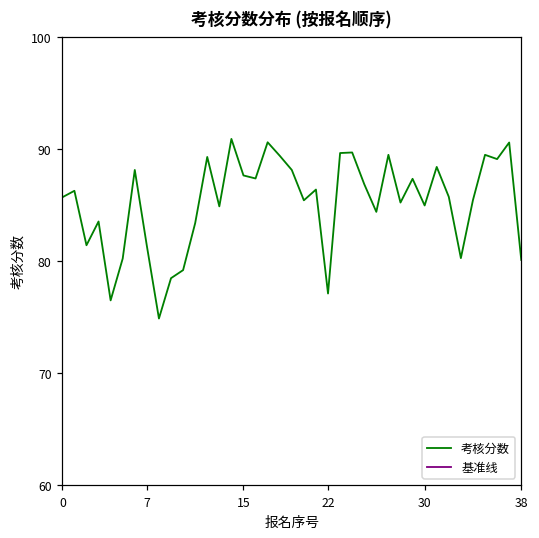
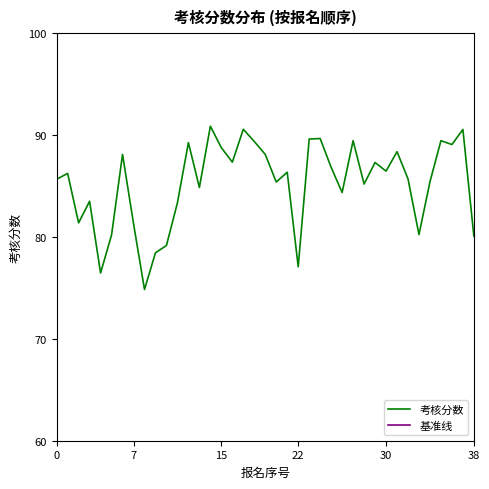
  {
    "考核分数": {
      "0": 85.7,
      "7": 81.3,
-     "15": 87.6,
+     "15": 88.8,
      "22": 77.1,
-     "30": 84.9,
+     "30": 86.5,
      "38": 80.1
    }
  }
